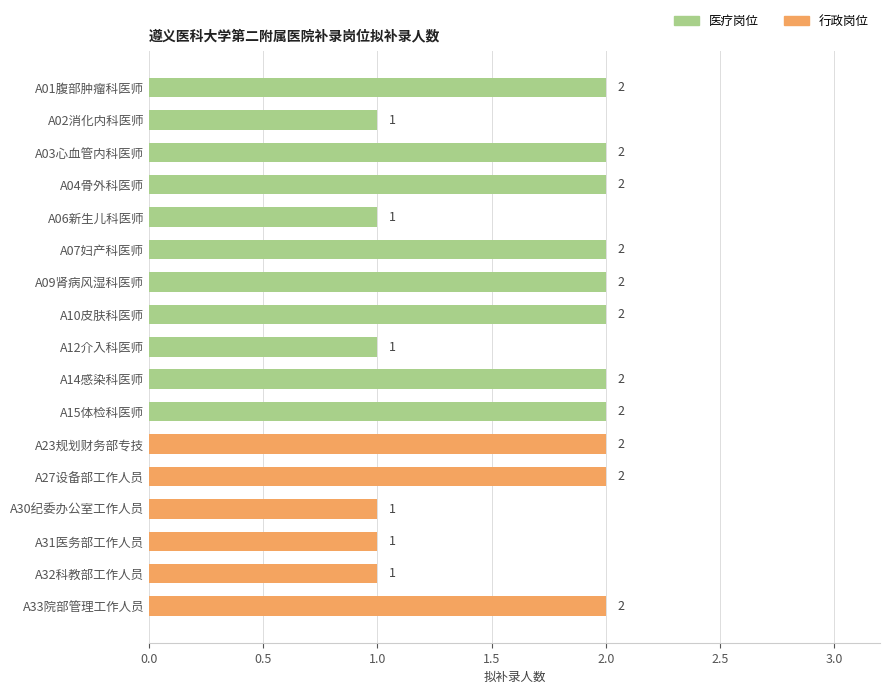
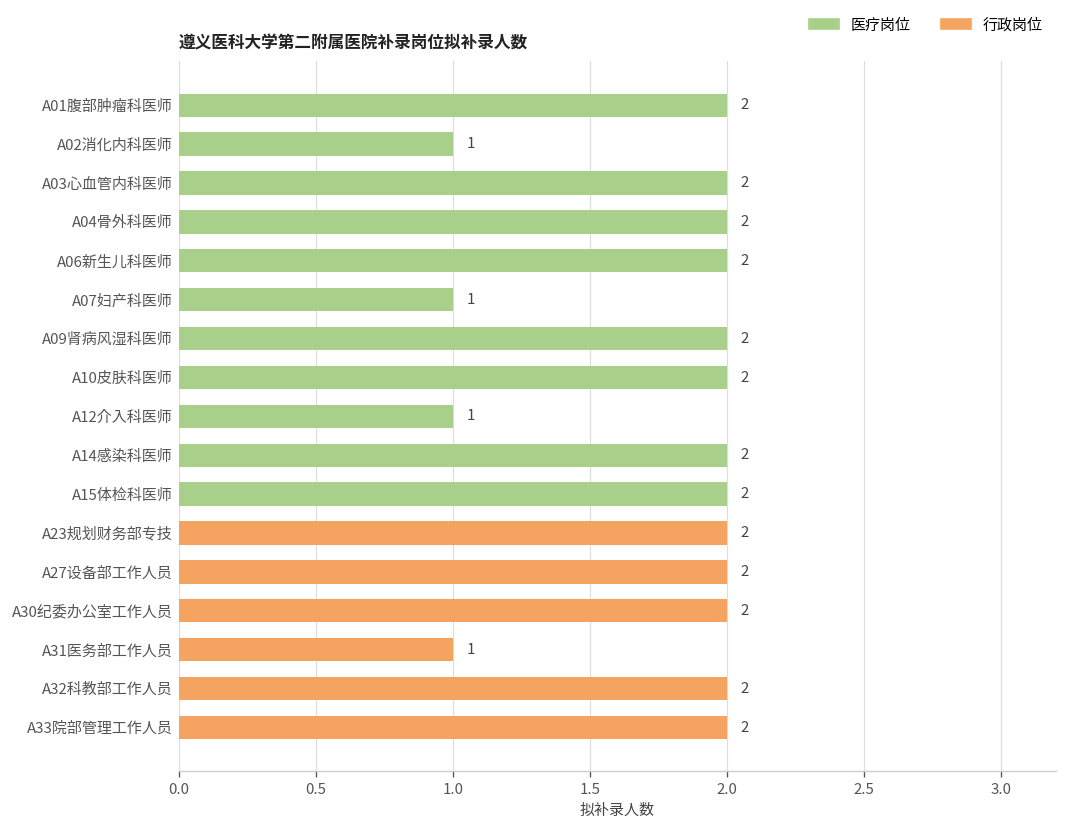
  {
    "A01腹部肿瘤科医师": 2,
    "A02消化内科医师": 1,
    "A03心血管内科医师": 2,
    "A04骨外科医师": 2,
-   "A06新生儿科医师": 1,
-   "A07妇产科医师": 2,
+   "A06新生儿科医师": 2,
+   "A07妇产科医师": 1,
    "A09肾病风湿科医师": 2,
    "A10皮肤科医师": 2,
    "A12介入科医师": 1,
    "A14感染科医师": 2,
    "A15体检科医师": 2,
    "A23规划财务部专技": 2,
    "A27设备部工作人员": 2,
-   "A30纪委办公室工作人员": 1,
+   "A30纪委办公室工作人员": 2,
    "A31医务部工作人员": 1,
-   "A32科教部工作人员": 1,
+   "A32科教部工作人员": 2,
    "A33院部管理工作人员": 2
  }
